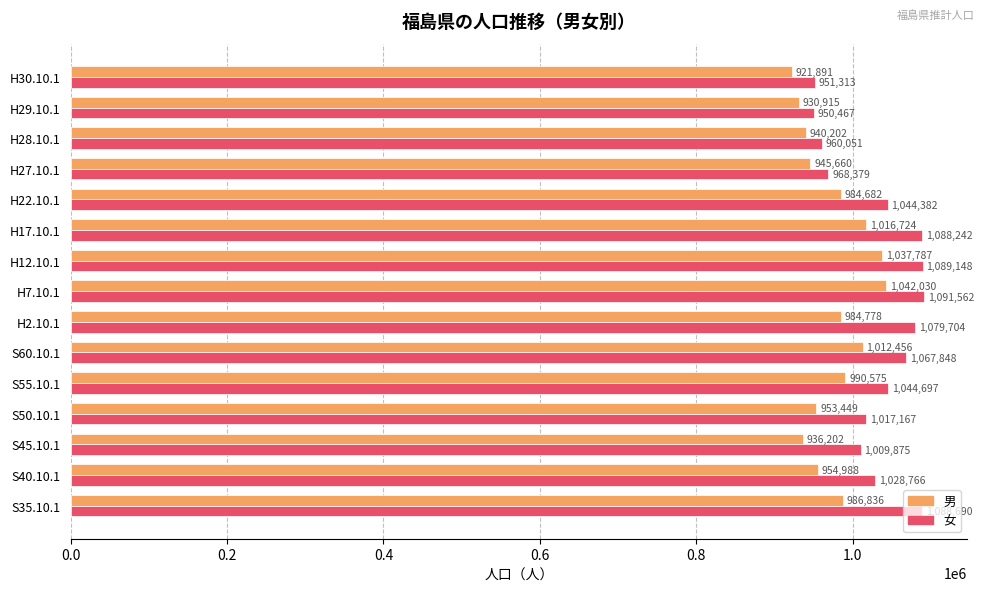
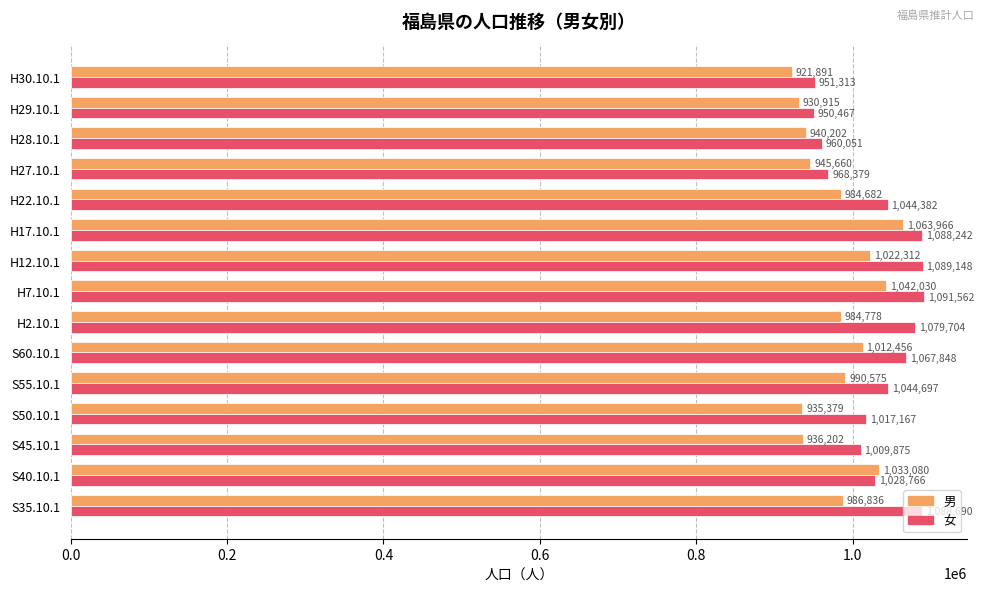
  {
    "男": {
      "H30.10.1": "921,891",
      "H29.10.1": "930,915",
      "H28.10.1": "940,202",
      "H27.10.1": "945,660",
      "H22.10.1": "984,682",
-     "H17.10.1": "1,016,724",
-     "H12.10.1": "1,037,787",
+     "H17.10.1": "1,063,966",
+     "H12.10.1": "1,022,312",
      "H7.10.1": "1,042,030",
      "H2.10.1": "984,778",
      "S60.10.1": "1,012,456",
      "S55.10.1": "990,575",
-     "S50.10.1": "953,449",
+     "S50.10.1": "935,379",
      "S45.10.1": "936,202",
-     "S40.10.1": "954,988",
+     "S40.10.1": "1,033,080",
      "S35.10.1": "986,836"
    },
    "女": {
      "H30.10.1": "951,313",
      "H29.10.1": "950,467",
      "H28.10.1": "960,051",
      "H27.10.1": "968,379",
      "H22.10.1": "1,044,382",
      "H17.10.1": "1,088,242",
      "H12.10.1": "1,089,148",
      "H7.10.1": "1,091,562",
      "H2.10.1": "1,079,704",
      "S60.10.1": "1,067,848",
      "S55.10.1": "1,044,697",
      "S50.10.1": "1,017,167",
      "S45.10.1": "1,009,875",
      "S40.10.1": "1,028,766"
    }
  }
